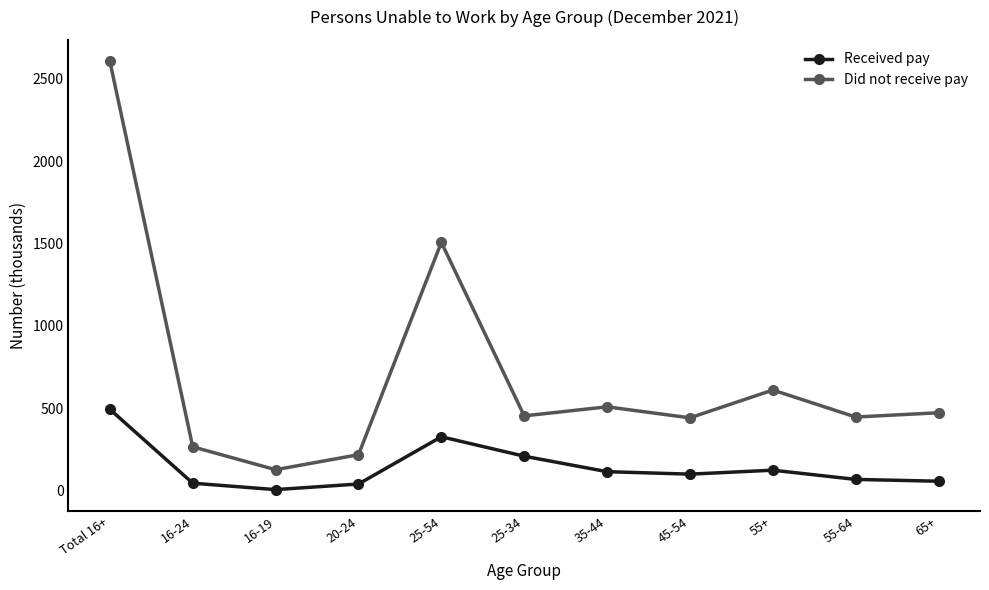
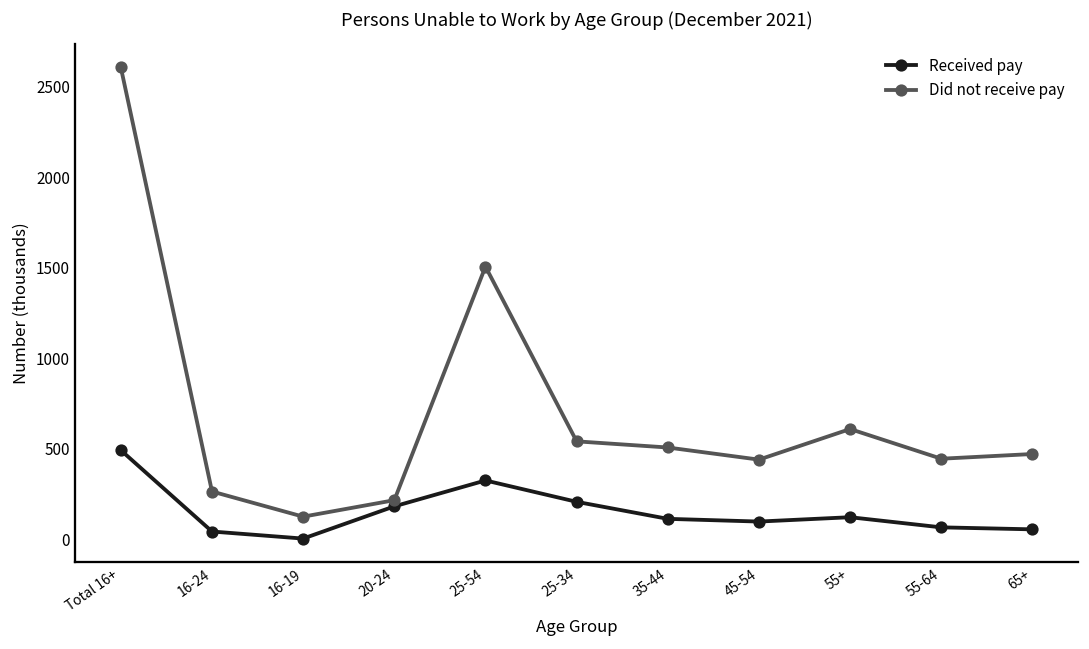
  {
    "Received pay": {
      "Total 16+": 490,
      "16-24": 40,
      "16-19": 10,
-     "20-24": 40,
+     "20-24": 180,
      "25-54": 330,
      "25-34": 210,
      "35-44": 110,
      "45-54": 100,
      "55+": 120,
      "55-64": 70,
      "65+": 60
    },
    "Did not receive pay": {
      "Total 16+": 2610,
      "16-24": 270,
      "16-19": 130,
      "20-24": 220,
      "25-54": 1510,
-     "25-34": 450,
+     "25-34": 540,
      "35-44": 510,
      "45-54": 440,
      "55+": 610,
      "55-64": 450,
      "65+": 470
    }
  }
